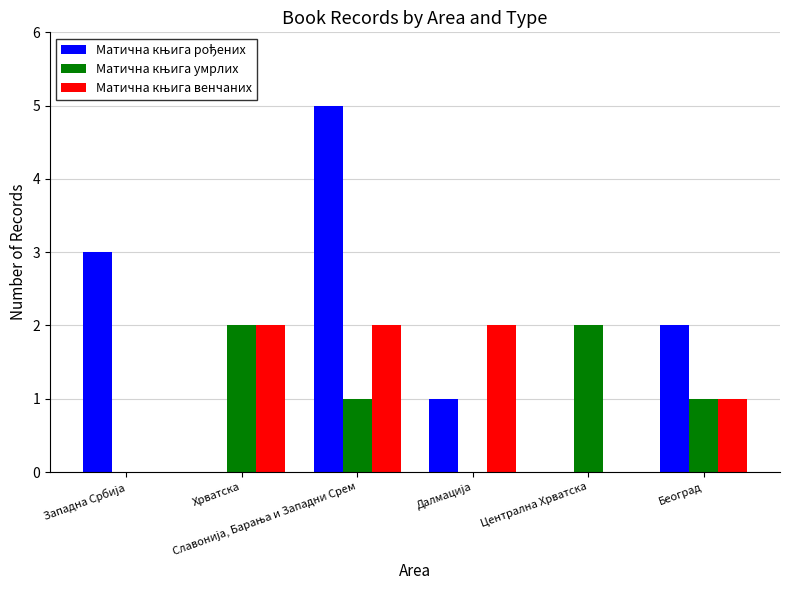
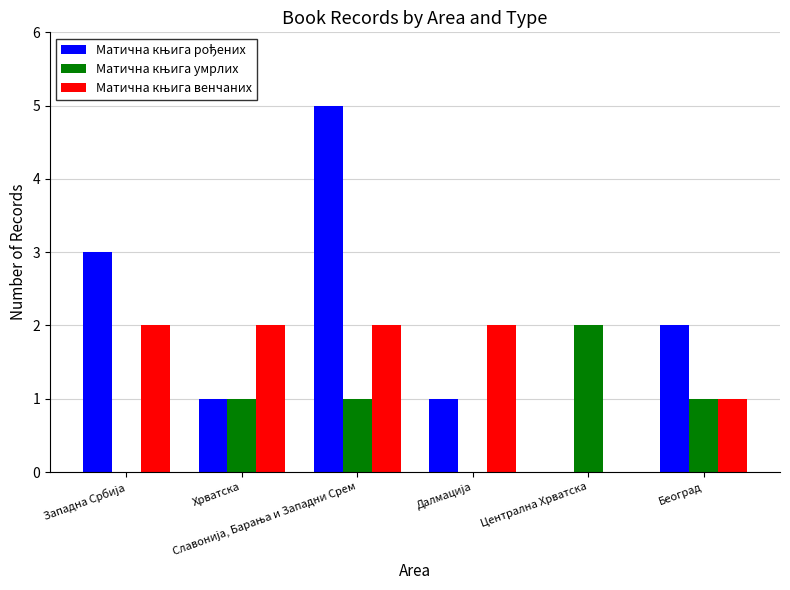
  {
    "Матична књига рођених": {
      "Западна Србија": 3,
-     "Хрватска": 0,
+     "Хрватска": 1,
      "Славонија, Барања и Западни Срем": 5,
      "Далмација": 1,
      "Централна Хрватска": 0,
      "Београд": 2
    },
    "Матична књига умрлих": {
      "Западна Србија": 0,
-     "Хрватска": 2,
+     "Хрватска": 1,
      "Славонија, Барања и Западни Срем": 1,
      "Далмација": 0,
      "Централна Хрватска": 2,
      "Београд": 1
    },
    "Матична књига венчаних": {
-     "Западна Србија": 0,
+     "Западна Србија": 2,
      "Хрватска": 2,
      "Славонија, Барања и Западни Срем": 2,
      "Далмација": 2,
      "Централна Хрватска": 0,
      "Београд": 1
    }
  }
